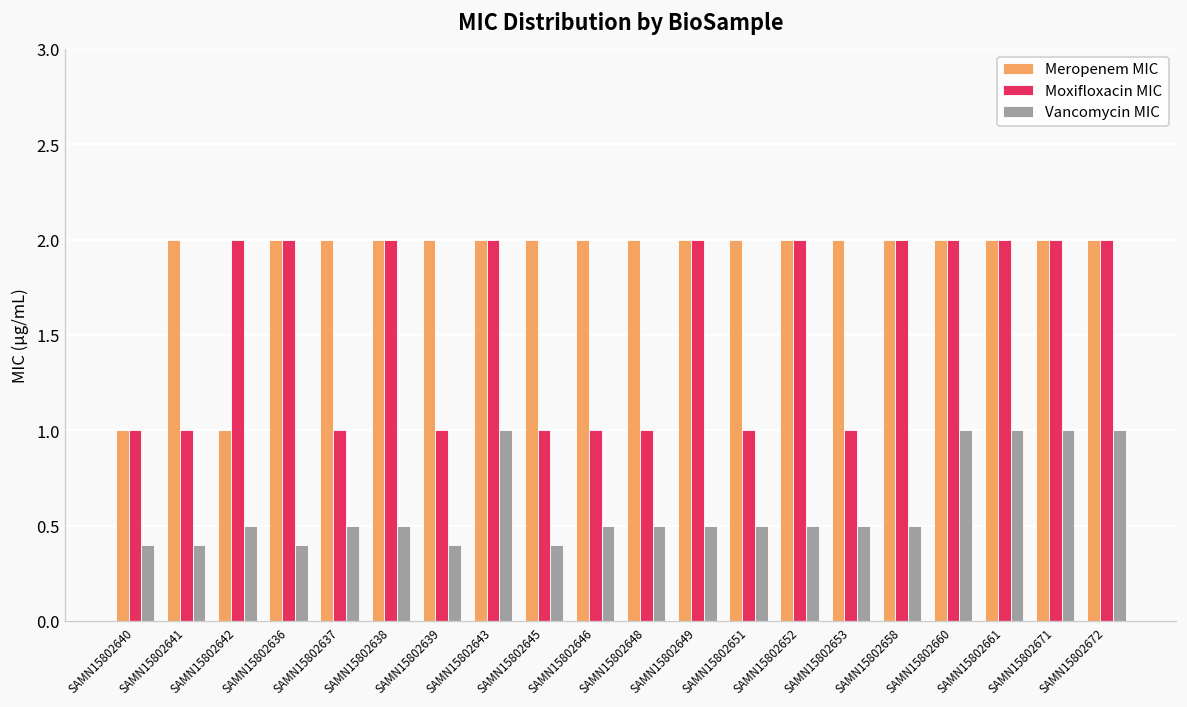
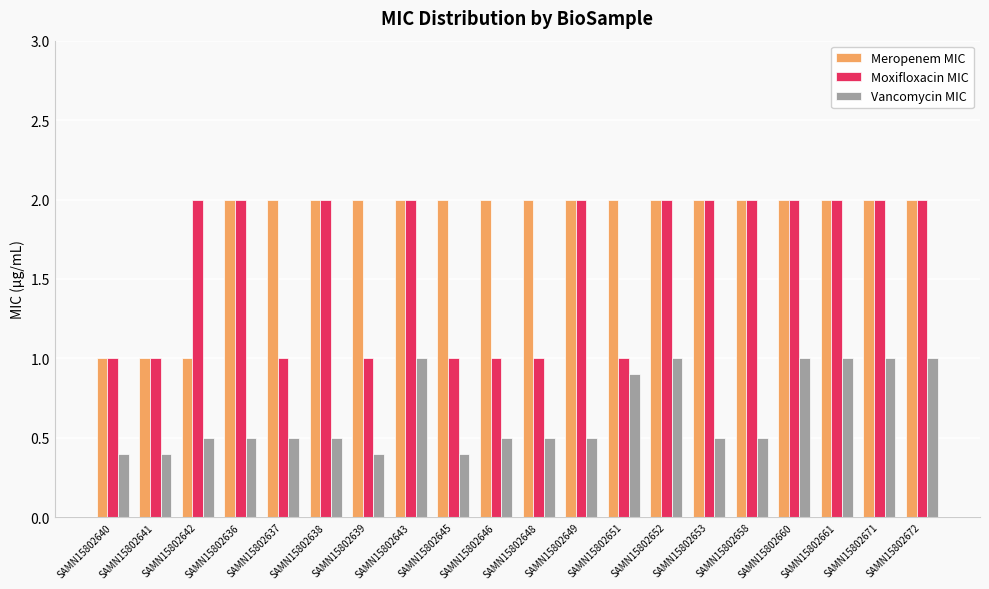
  {
    "Meropenem MIC": {
      "SAMN15802640": 1,
-     "SAMN15802641": 2,
+     "SAMN15802641": 1,
      "SAMN15802642": 1,
      "SAMN15802636": 2,
      "SAMN15802637": 2,
      "SAMN15802638": 2,
      "SAMN15802639": 2,
      "SAMN15802643": 2,
      "SAMN15802645": 2,
      "SAMN15802646": 2,
      "SAMN15802648": 2,
      "SAMN15802649": 2,
      "SAMN15802651": 2,
      "SAMN15802652": 2,
      "SAMN15802653": 2,
      "SAMN15802658": 2,
      "SAMN15802660": 2,
      "SAMN15802661": 2,
      "SAMN15802671": 2,
      "SAMN15802672": 2
    },
    "Moxifloxacin MIC": {
      "SAMN15802640": 1,
      "SAMN15802641": 1,
      "SAMN15802642": 2,
      "SAMN15802636": 2,
      "SAMN15802637": 1,
      "SAMN15802638": 2,
      "SAMN15802639": 1,
      "SAMN15802643": 2,
      "SAMN15802645": 1,
      "SAMN15802646": 1,
      "SAMN15802648": 1,
      "SAMN15802649": 2,
      "SAMN15802651": 1,
      "SAMN15802652": 2,
-     "SAMN15802653": 1,
+     "SAMN15802653": 2,
      "SAMN15802658": 2,
      "SAMN15802660": 2,
      "SAMN15802661": 2,
      "SAMN15802671": 2,
      "SAMN15802672": 2
    },
    "Vancomycin MIC": {
      "SAMN15802640": 0.4,
      "SAMN15802641": 0.4,
      "SAMN15802642": 0.5,
-     "SAMN15802636": 0.4,
+     "SAMN15802636": 0.5,
      "SAMN15802637": 0.5,
      "SAMN15802638": 0.5,
      "SAMN15802639": 0.4,
      "SAMN15802643": 1.0,
      "SAMN15802645": 0.4,
      "SAMN15802646": 0.5,
      "SAMN15802648": 0.5,
      "SAMN15802649": 0.5,
-     "SAMN15802651": 0.5,
-     "SAMN15802652": 0.5,
+     "SAMN15802651": 0.9,
+     "SAMN15802652": 1.0,
      "SAMN15802653": 0.5,
      "SAMN15802658": 0.5,
      "SAMN15802660": 1.0,
      "SAMN15802661": 1.0,
      "SAMN15802671": 1.0,
      "SAMN15802672": 1.0
    }
  }
